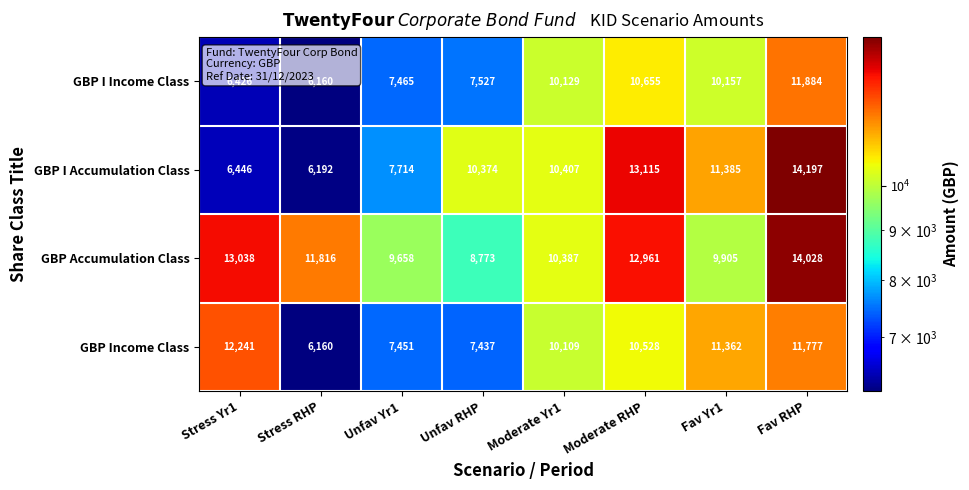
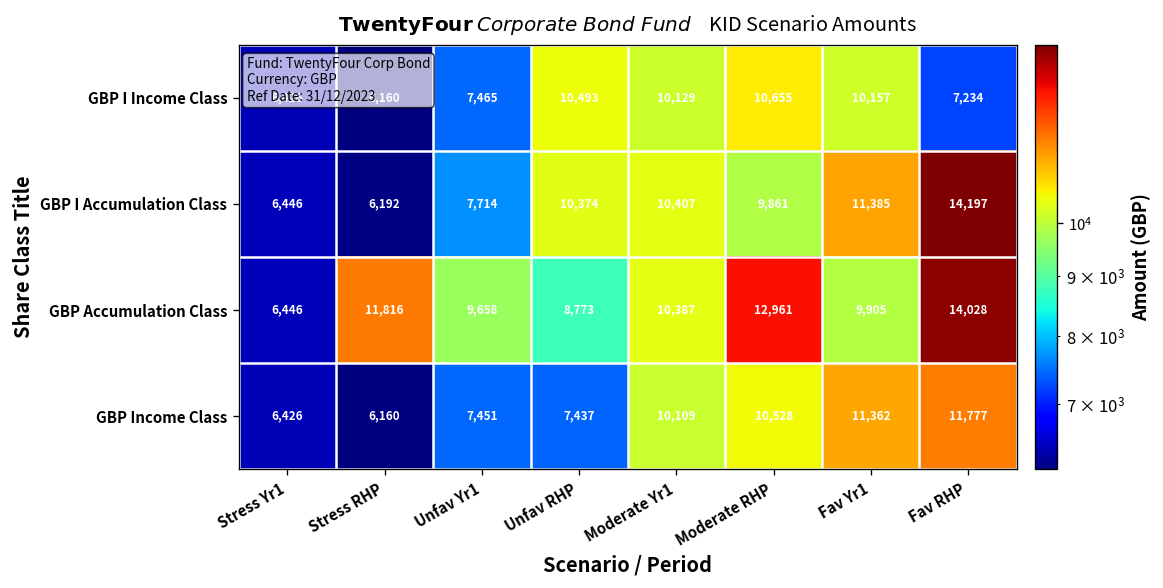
  {
    "GBP I Income Class": {
      "Unfav Yr1": "7,465",
-     "Unfav RHP": "7,527",
+     "Unfav RHP": "10,493",
      "Moderate Yr1": "10,129",
      "Moderate RHP": "10,655",
      "Fav Yr1": "10,157",
-     "Fav RHP": "11,884"
+     "Fav RHP": "7,234"
    },
    "GBP I Accumulation Class": {
      "Stress Yr1": "6,446",
      "Stress RHP": "6,192",
      "Unfav Yr1": "7,714",
      "Unfav RHP": "10,374",
      "Moderate Yr1": "10,407",
-     "Moderate RHP": "13,115",
+     "Moderate RHP": "9,861",
      "Fav Yr1": "11,385",
      "Fav RHP": "14,197"
    },
    "GBP Accumulation Class": {
-     "Stress Yr1": "13,038",
+     "Stress Yr1": "6,446",
      "Stress RHP": "11,816",
      "Unfav Yr1": "9,658",
      "Unfav RHP": "8,773",
      "Moderate Yr1": "10,387",
      "Moderate RHP": "12,961",
      "Fav Yr1": "9,905",
      "Fav RHP": "14,028"
    },
    "GBP Income Class": {
-     "Stress Yr1": "12,241",
+     "Stress Yr1": "6,426",
      "Stress RHP": "6,160",
      "Unfav Yr1": "7,451",
      "Unfav RHP": "7,437",
      "Moderate Yr1": "10,109",
      "Moderate RHP": "10,528",
      "Fav Yr1": "11,362",
      "Fav RHP": "11,777"
    }
  }
